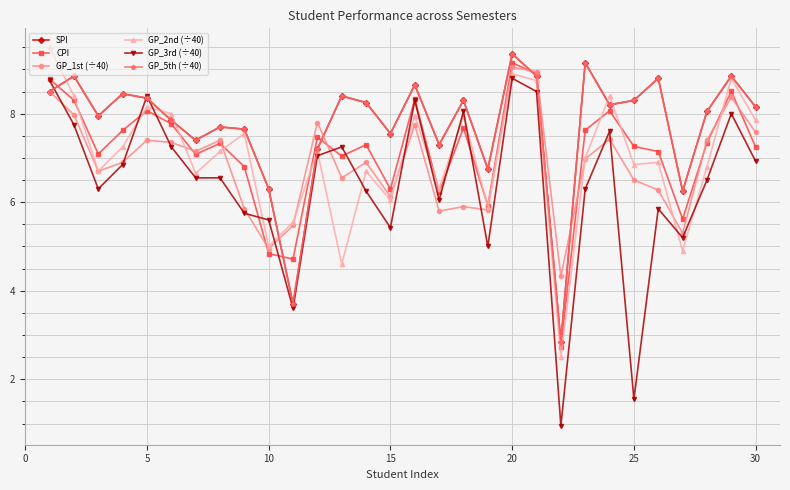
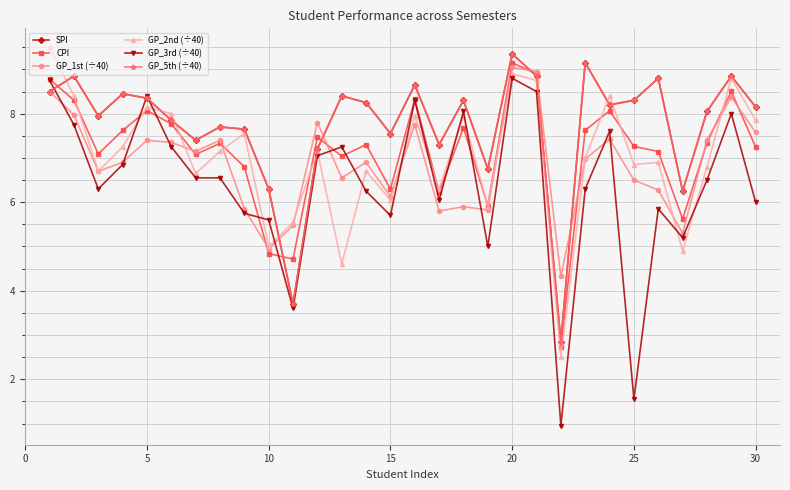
  {
    "GP_3rd (÷40)": {
      "10": 5.6,
-     "15": 5.4,
+     "15": 5.7,
      "20": 8.8,
      "25": 1.6,
-     "30": 6.9
+     "30": 6.0
    }
  }
